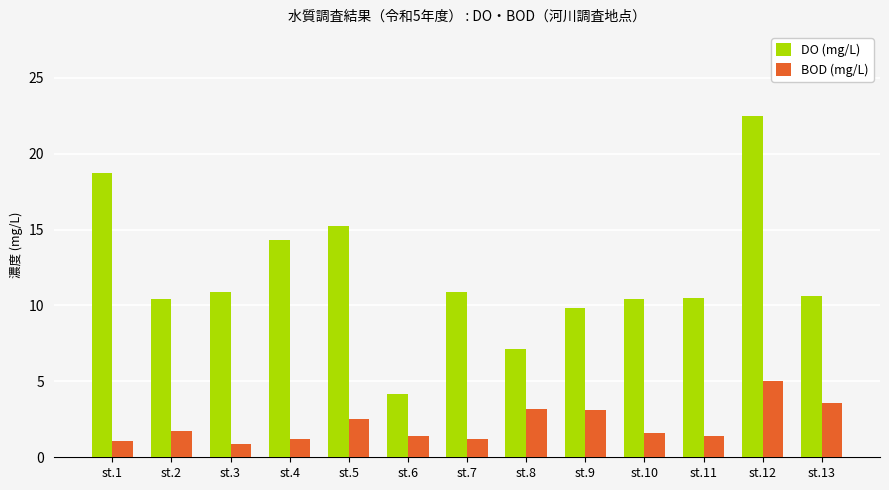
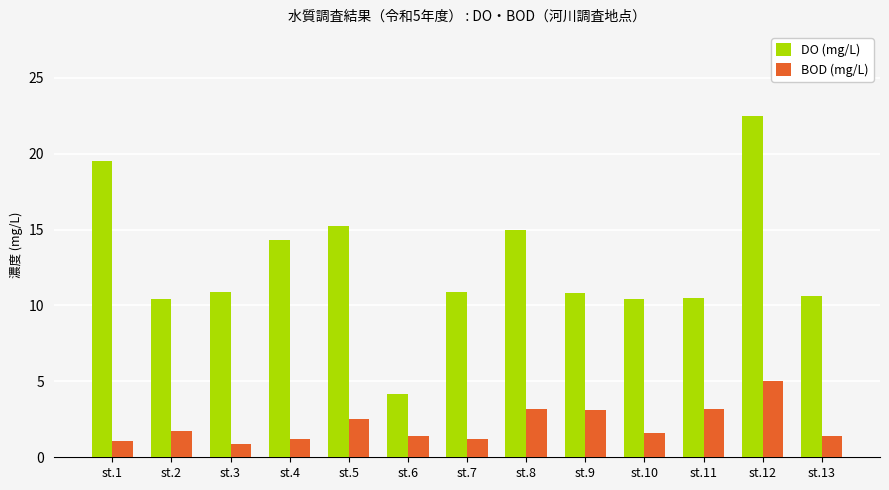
  {
    "DO (mg/L)": {
-     "st.1": 18.7,
+     "st.1": 19.5,
      "st.2": 10.4,
      "st.3": 10.9,
      "st.4": 14.3,
      "st.5": 15.2,
      "st.6": 4.2,
      "st.7": 10.9,
-     "st.8": 7.1,
-     "st.9": 9.8,
+     "st.8": 15.0,
+     "st.9": 10.8,
      "st.10": 10.4,
      "st.11": 10.5,
      "st.12": 22.5,
      "st.13": 10.6
    },
    "BOD (mg/L)": {
      "st.1": 1.1,
      "st.2": 1.7,
      "st.3": 0.9,
      "st.4": 1.2,
      "st.5": 2.5,
      "st.6": 1.4,
      "st.7": 1.2,
      "st.8": 3.2,
      "st.9": 3.1,
      "st.10": 1.6,
-     "st.11": 1.4,
+     "st.11": 3.2,
      "st.12": 5.0,
-     "st.13": 3.6
+     "st.13": 1.4
    }
  }
